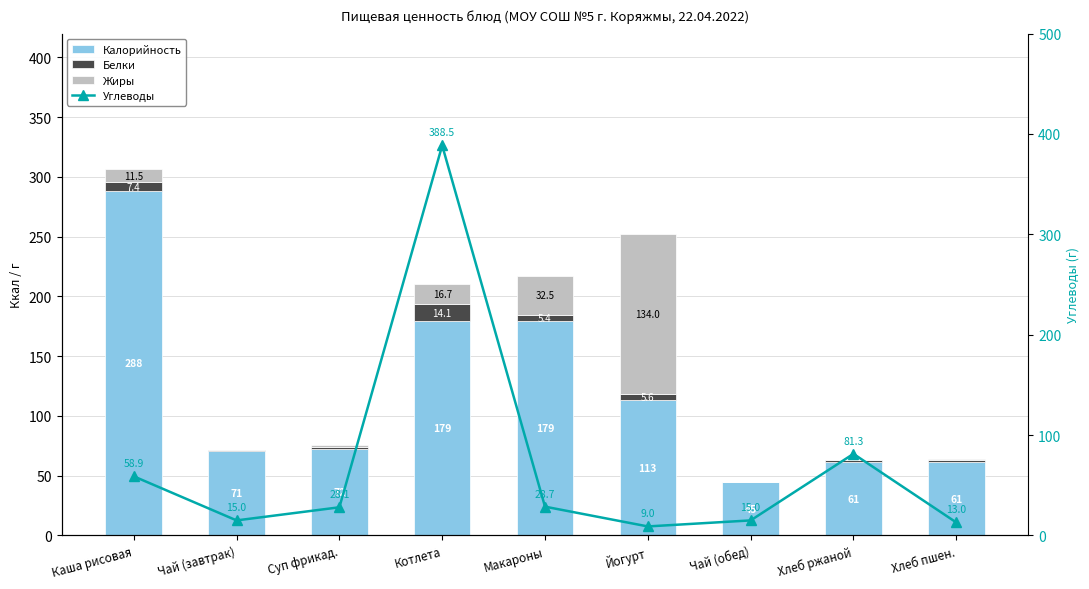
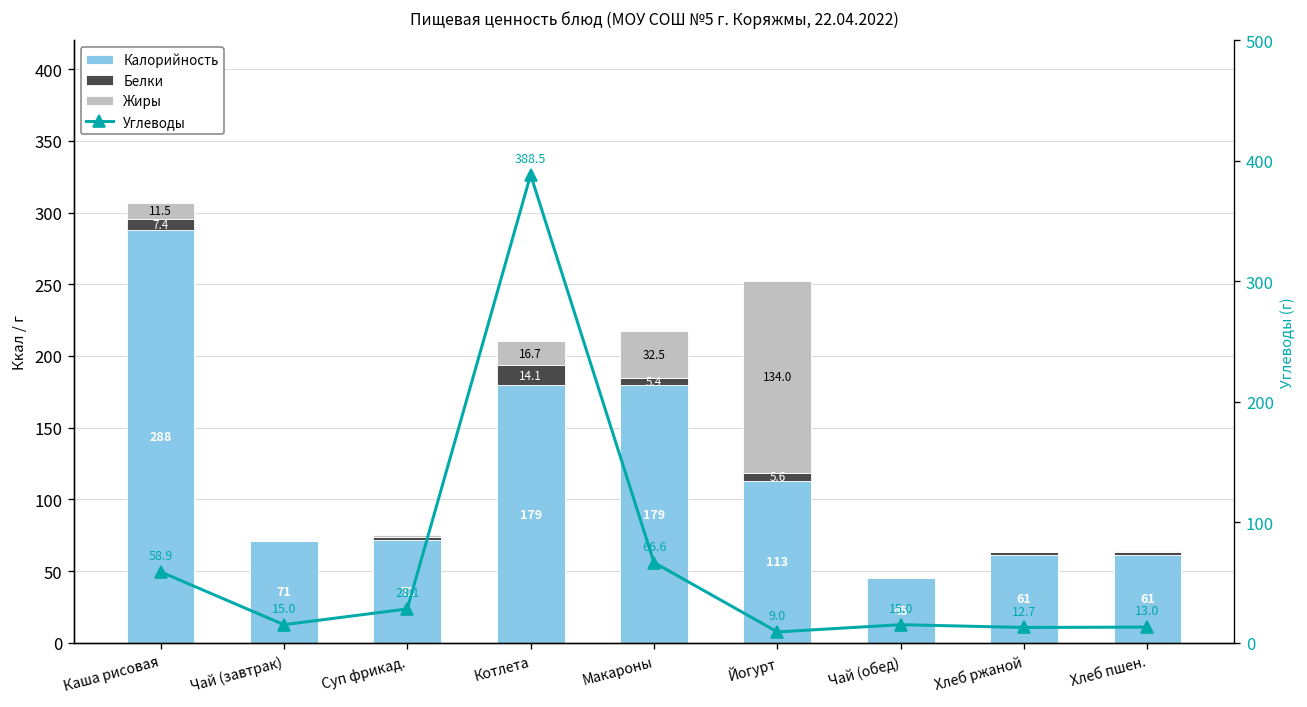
  {
    "Калорийность": {
      "Каша рисовая": 288,
      "Чай (завтрак)": 71,
      "Котлета": 179,
      "Макароны": 179,
      "Йогурт": 113,
      "Хлеб ржаной": 61,
      "Хлеб пшен.": 61
    },
    "Белки": {
      "Каша рисовая": 7.4,
      "Котлета": 14.1,
      "Макароны": 5.4,
      "Йогурт": 5.6
    },
    "Жиры": {
      "Каша рисовая": 11.5,
      "Котлета": 16.7,
      "Макароны": 32.5,
      "Йогурт": 134.0
    },
    "Углеводы": {
      "Каша рисовая": 58.9,
      "Чай (завтрак)": 15.0,
      "Котлета": 388.5,
-     "Макароны": 28.7,
+     "Макароны": 66.6,
      "Йогурт": 9.0,
-     "Хлеб ржаной": 81.3,
+     "Хлеб ржаной": 12.7,
      "Хлеб пшен.": 13.0
    }
  }
